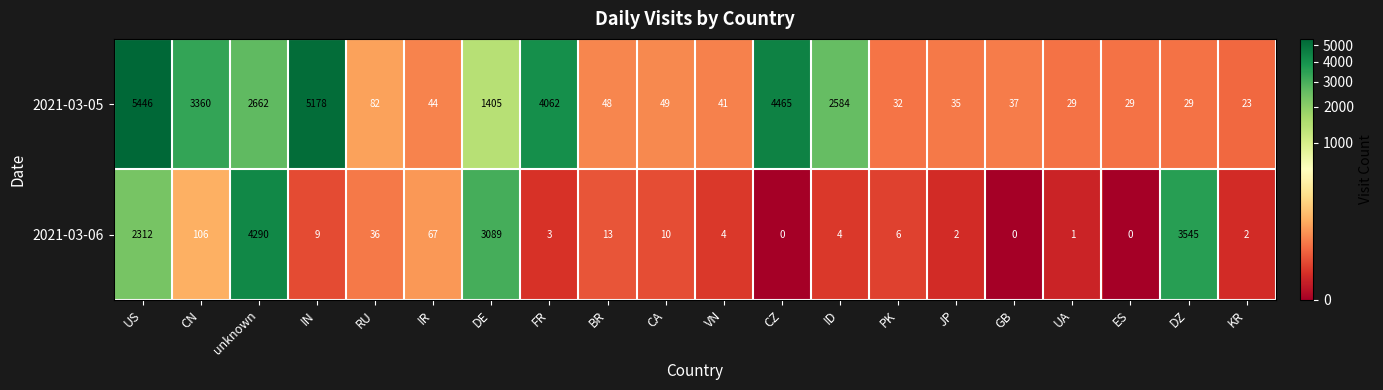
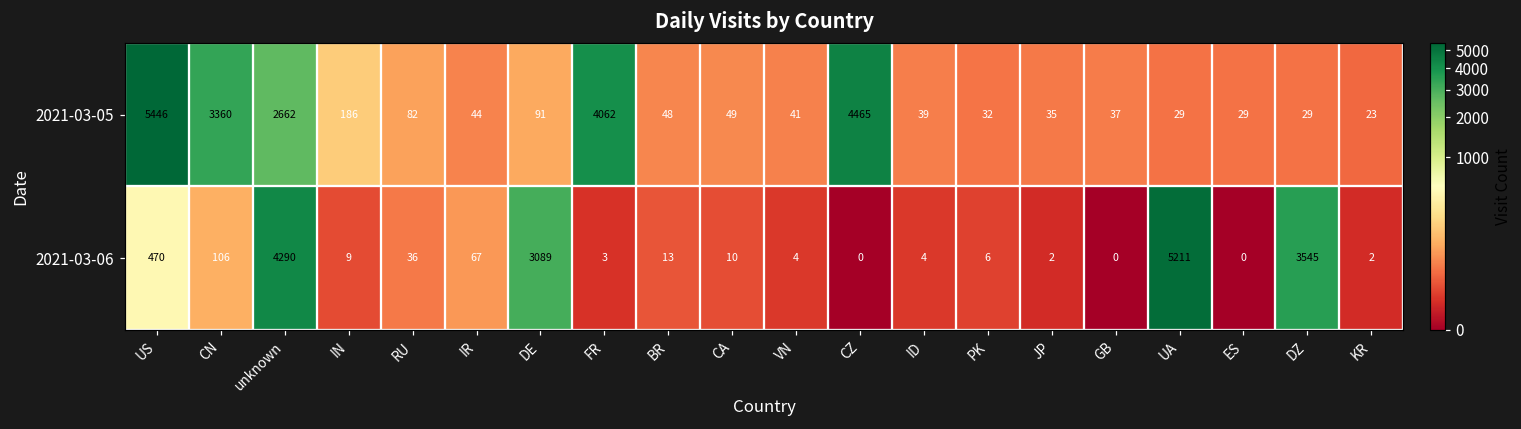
  {
    "2021-03-05": {
      "US": 5446,
      "CN": 3360,
      "unknown": 2662,
-     "IN": 5178,
+     "IN": 186,
      "RU": 82,
      "IR": 44,
-     "DE": 1405,
+     "DE": 91,
      "FR": 4062,
      "BR": 48,
      "CA": 49,
      "VN": 41,
      "CZ": 4465,
-     "ID": 2584,
+     "ID": 39,
      "PK": 32,
      "JP": 35,
      "GB": 37,
      "UA": 29,
      "ES": 29,
      "DZ": 29,
      "KR": 23
    },
    "2021-03-06": {
-     "US": 2312,
+     "US": 470,
      "CN": 106,
      "unknown": 4290,
      "IN": 9,
      "RU": 36,
      "IR": 67,
      "DE": 3089,
      "FR": 3,
      "BR": 13,
      "CA": 10,
      "VN": 4,
      "CZ": 0,
      "ID": 4,
      "PK": 6,
      "JP": 2,
      "GB": 0,
-     "UA": 1,
+     "UA": 5211,
      "ES": 0,
      "DZ": 3545,
      "KR": 2
    }
  }
